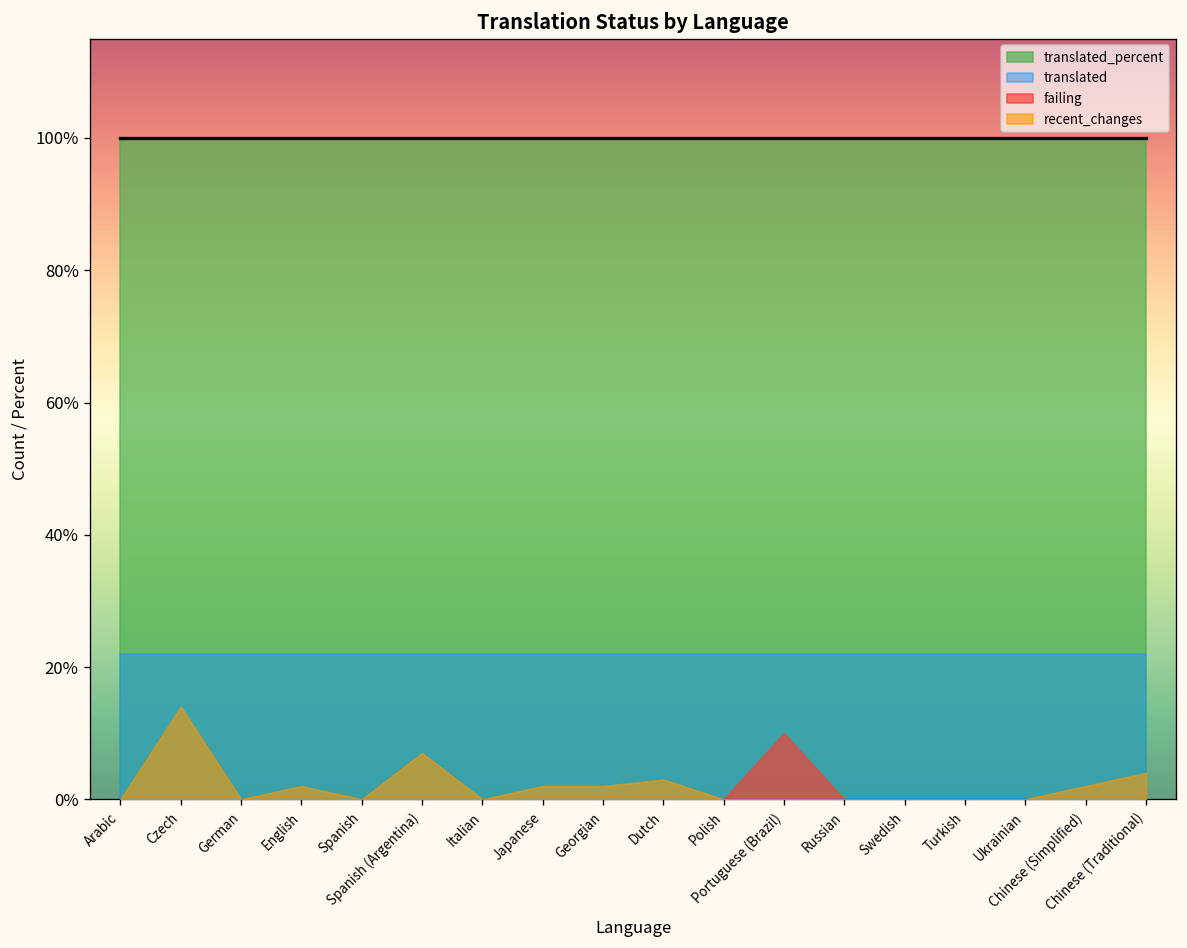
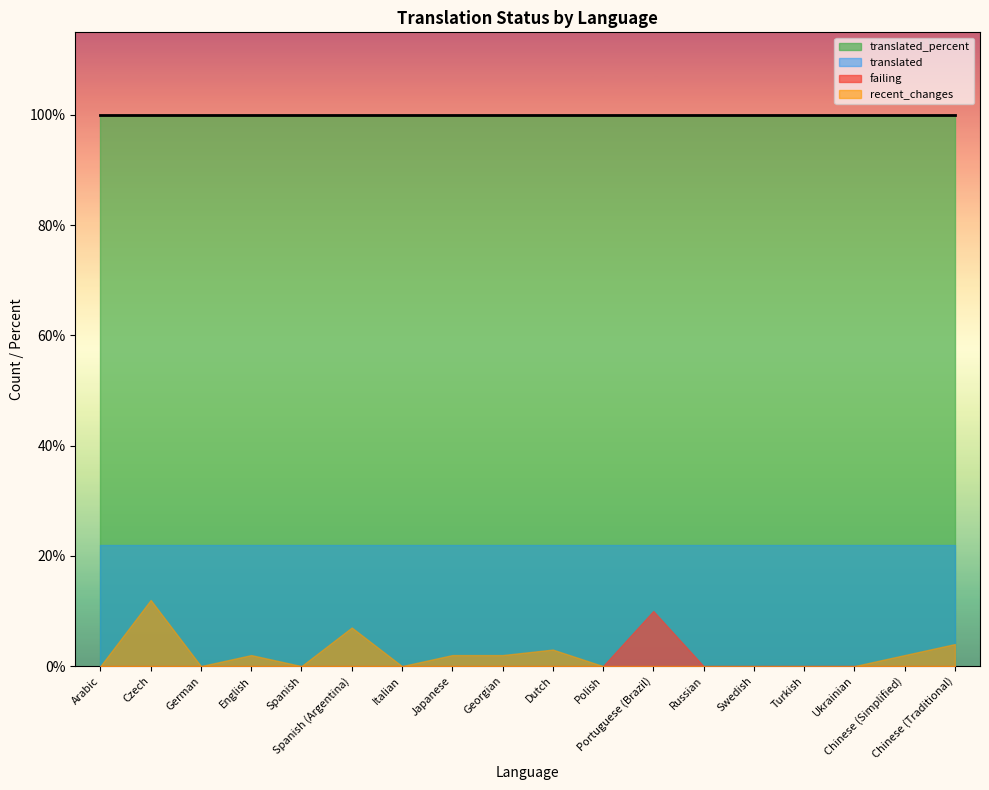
  {
    "translated_percent": {
      "Arabic": "100%",
      "Czech": "100%",
      "German": "100%",
      "English": "100%",
      "Spanish": "100%",
      "Spanish (Argentina)": "100%",
      "Italian": "100%",
      "Japanese": "100%",
      "Georgian": "100%",
      "Dutch": "100%",
      "Polish": "100%",
      "Portuguese (Brazil)": "100%",
      "Russian": "100%",
      "Swedish": "100%",
      "Turkish": "100%",
      "Ukrainian": "100%",
      "Chinese (Simplified)": "100%",
      "Chinese (Traditional)": "100%"
    },
    "translated": {
      "Arabic": "22%",
      "Czech": "22%",
      "German": "22%",
      "English": "22%",
      "Spanish": "22%",
      "Spanish (Argentina)": "22%",
      "Italian": "22%",
      "Japanese": "22%",
      "Georgian": "22%",
      "Dutch": "22%",
      "Polish": "22%",
      "Portuguese (Brazil)": "22%",
      "Russian": "22%",
      "Swedish": "22%",
      "Turkish": "22%",
      "Ukrainian": "22%",
      "Chinese (Simplified)": "22%",
      "Chinese (Traditional)": "22%"
    },
    "failing": {
      "Czech": "0%",
      "English": "0%",
      "Spanish (Argentina)": "0%",
      "Japanese": "0%",
      "Georgian": "0%",
      "Dutch": "0%",
      "Portuguese (Brazil)": "10%",
      "Chinese (Simplified)": "0%",
      "Chinese (Traditional)": "0%"
    },
    "recent_changes": {
-     "Czech": "14%",
+     "Czech": "12%",
      "English": "2%",
      "Spanish (Argentina)": "7%",
      "Japanese": "2%",
      "Georgian": "2%",
      "Dutch": "3%",
      "Portuguese (Brazil)": "0%",
      "Chinese (Simplified)": "2%",
      "Chinese (Traditional)": "4%"
    }
  }
